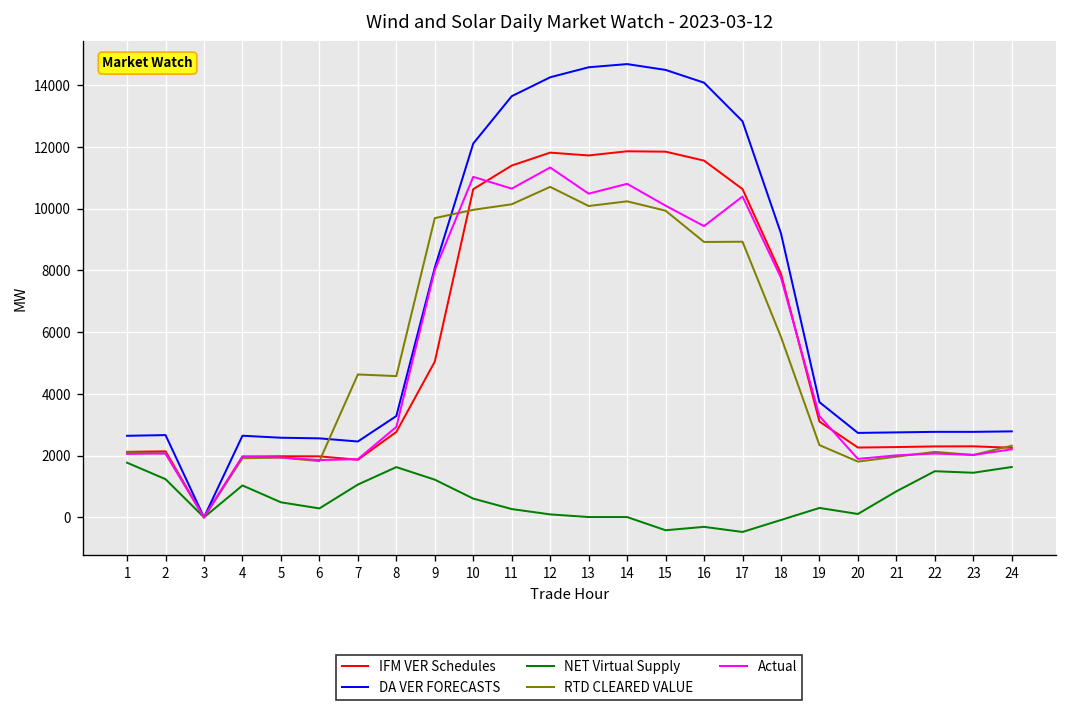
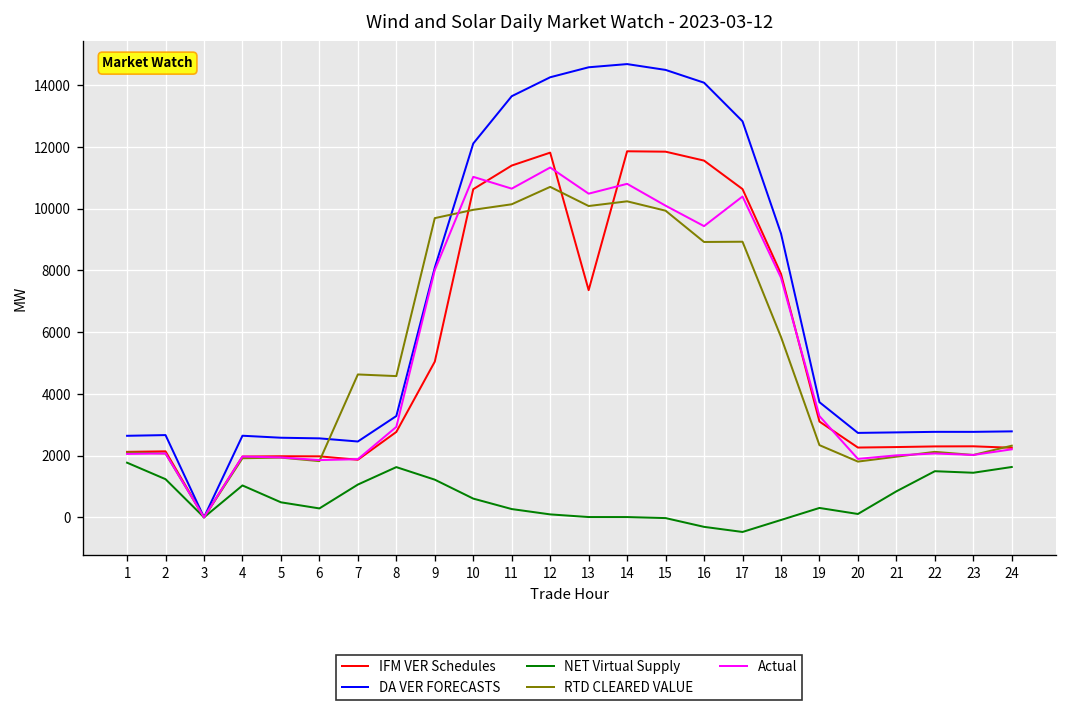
  {
    "IFM VER Schedules": {
      "6": 2000,
      "8": 2800,
      "9": 5000,
      "10": 10600,
      "11": 11400,
      "12": 11800,
-     "13": 11700,
+     "13": 7400,
      "14": 11900,
      "15": 11800,
      "16": 11600,
      "17": 10600,
      "18": 7900,
      "19": 3100,
      "20": 2300,
      "21": 2300,
      "22": 2300,
      "23": 2300
    },
    "DA VER FORECASTS": {
      "1": 2600,
      "2": 2700,
      "4": 2600,
      "5": 2600,
      "6": 2600,
      "7": 2500,
      "8": 3300,
      "10": 12100,
      "11": 13600,
      "12": 14300,
      "13": 14600,
      "14": 14700,
      "15": 14500,
      "16": 14100,
      "17": 12800,
      "18": 9200,
      "19": 3700,
      "20": 2700,
      "21": 2800,
      "22": 2800,
      "23": 2800,
      "24": 2800
    },
    "NET Virtual Supply": {
      "1": 1800,
      "2": 1200,
      "4": 1000,
      "5": 500,
      "6": 300,
      "7": 1100,
      "8": 1600,
      "9": 1200,
      "10": 600,
      "11": 300,
      "12": 100,
      "13": 0,
      "14": 0,
-     "15": -400,
+     "15": 0,
      "16": -300,
      "17": -500,
      "18": -100,
      "19": 300,
      "20": 100,
      "21": 800,
      "22": 1500,
      "23": 1400,
      "24": 1600
    },
    "RTD CLEARED VALUE": {
      "7": 4600,
      "8": 4600,
      "9": 9700,
      "10": 10000,
      "11": 10100,
      "12": 10700,
      "13": 10100,
      "14": 10200,
      "15": 9900,
      "16": 8900,
      "17": 8900,
      "18": 5800,
      "19": 2300
    },
    "Actual": {
      "8": 2900,
      "10": 11000,
      "11": 10600,
      "12": 11300,
      "13": 10500,
      "14": 10800,
      "15": 10100,
      "16": 9400,
      "17": 10400,
      "18": 7800,
      "19": 3300
    }
  }
